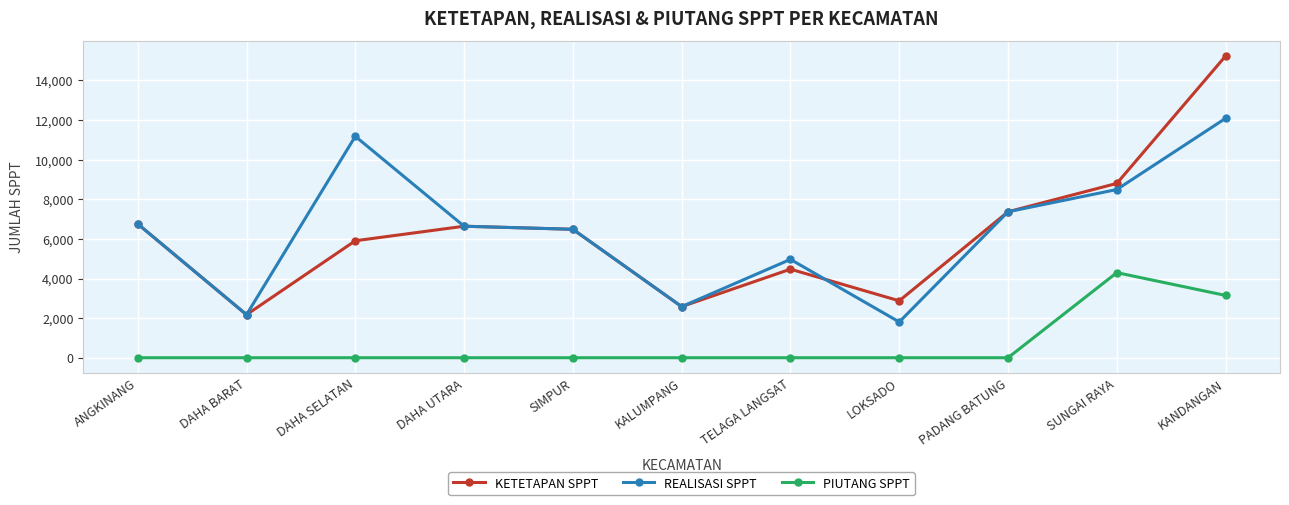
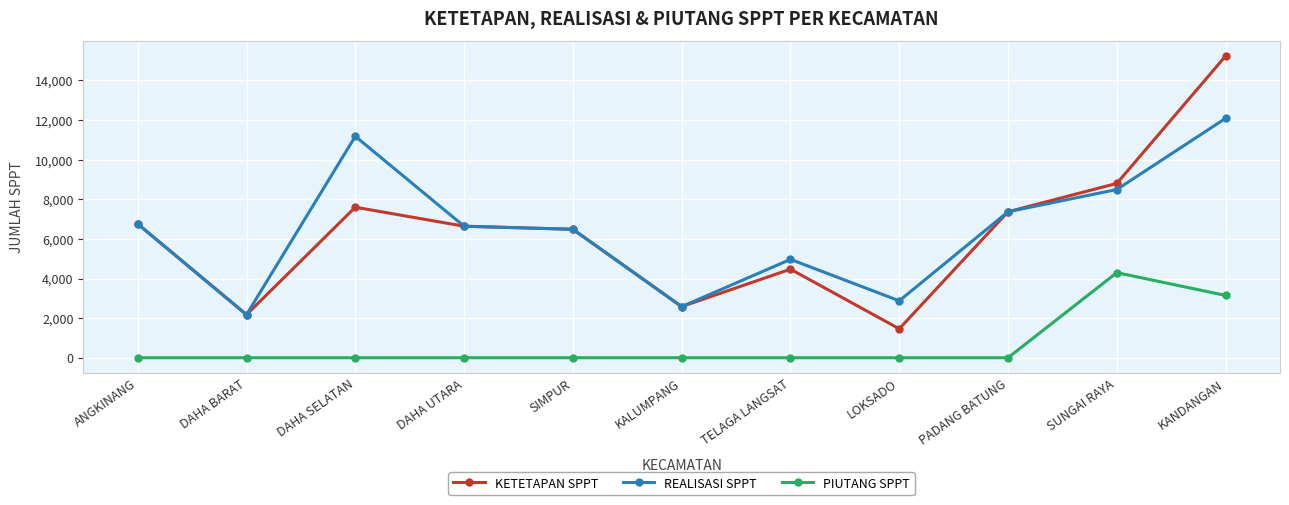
  {
    "KETETAPAN SPPT": {
-     "DAHA SELATAN": "5,900",
+     "DAHA SELATAN": "7,600",
      "TELAGA LANGSAT": "4,500",
-     "LOKSADO": "2,900",
+     "LOKSADO": "1,500",
      "SUNGAI RAYA": "8,800",
      "KANDANGAN": "15,200"
    },
    "REALISASI SPPT": {
      "DAHA SELATAN": "11,200",
      "TELAGA LANGSAT": "5,000",
-     "LOKSADO": "1,800",
+     "LOKSADO": "2,900",
      "SUNGAI RAYA": "8,500",
      "KANDANGAN": "12,100"
    },
    "PIUTANG SPPT": {
      "ANGKINANG": "0",
      "DAHA BARAT": "0",
      "DAHA SELATAN": "0",
      "DAHA UTARA": "0",
      "SIMPUR": "0",
      "KALUMPANG": "0",
      "TELAGA LANGSAT": "0",
      "LOKSADO": "0",
      "PADANG BATUNG": "0",
      "SUNGAI RAYA": "4,300",
      "KANDANGAN": "3,100"
    }
  }
